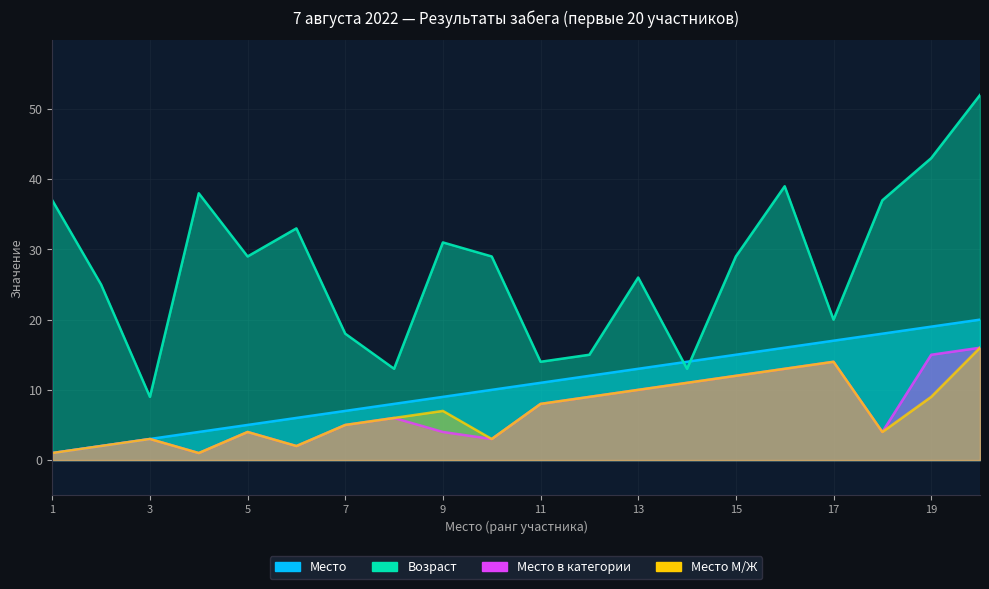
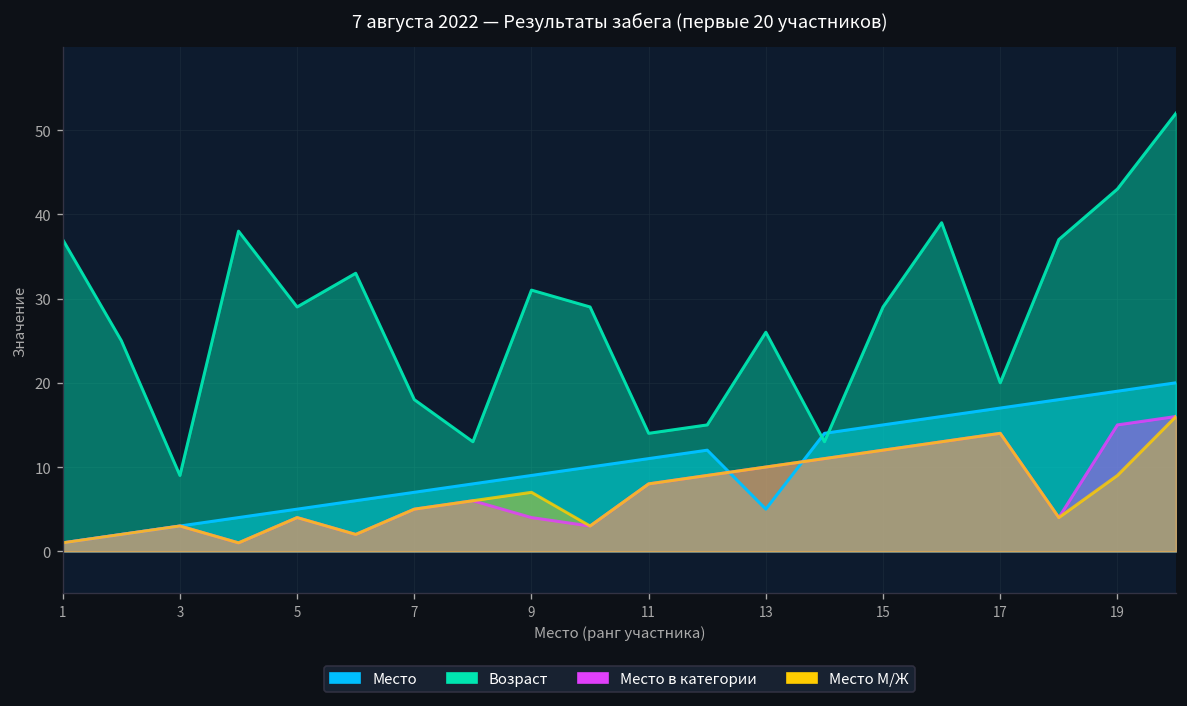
  {
    "Место": {
      "5": 5,
      "7": 7,
      "9": 9,
      "11": 11,
-     "13": 13,
+     "13": 5,
      "15": 15,
      "17": 17,
      "19": 19
    },
    "Возраст": {
      "1": 37,
      "3": 9,
      "5": 29,
      "7": 18,
      "9": 31,
      "11": 14,
      "13": 26,
      "15": 29,
      "17": 20,
      "19": 43
    },
    "Место в категории": {
      "9": 4,
      "19": 15
    },
    "Место М/Ж": {
      "9": 7,
      "19": 9
    }
  }
